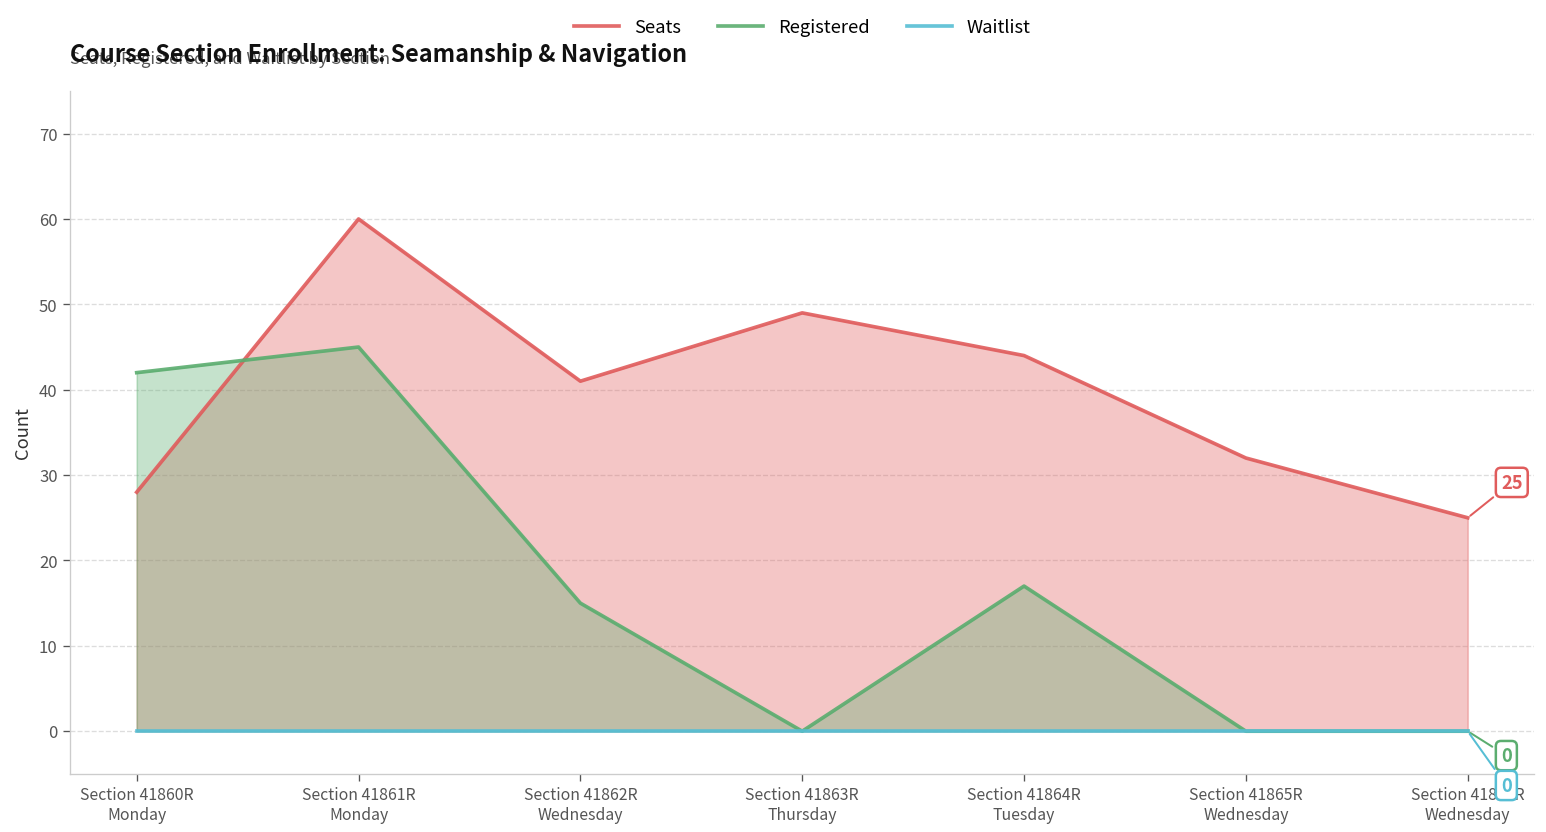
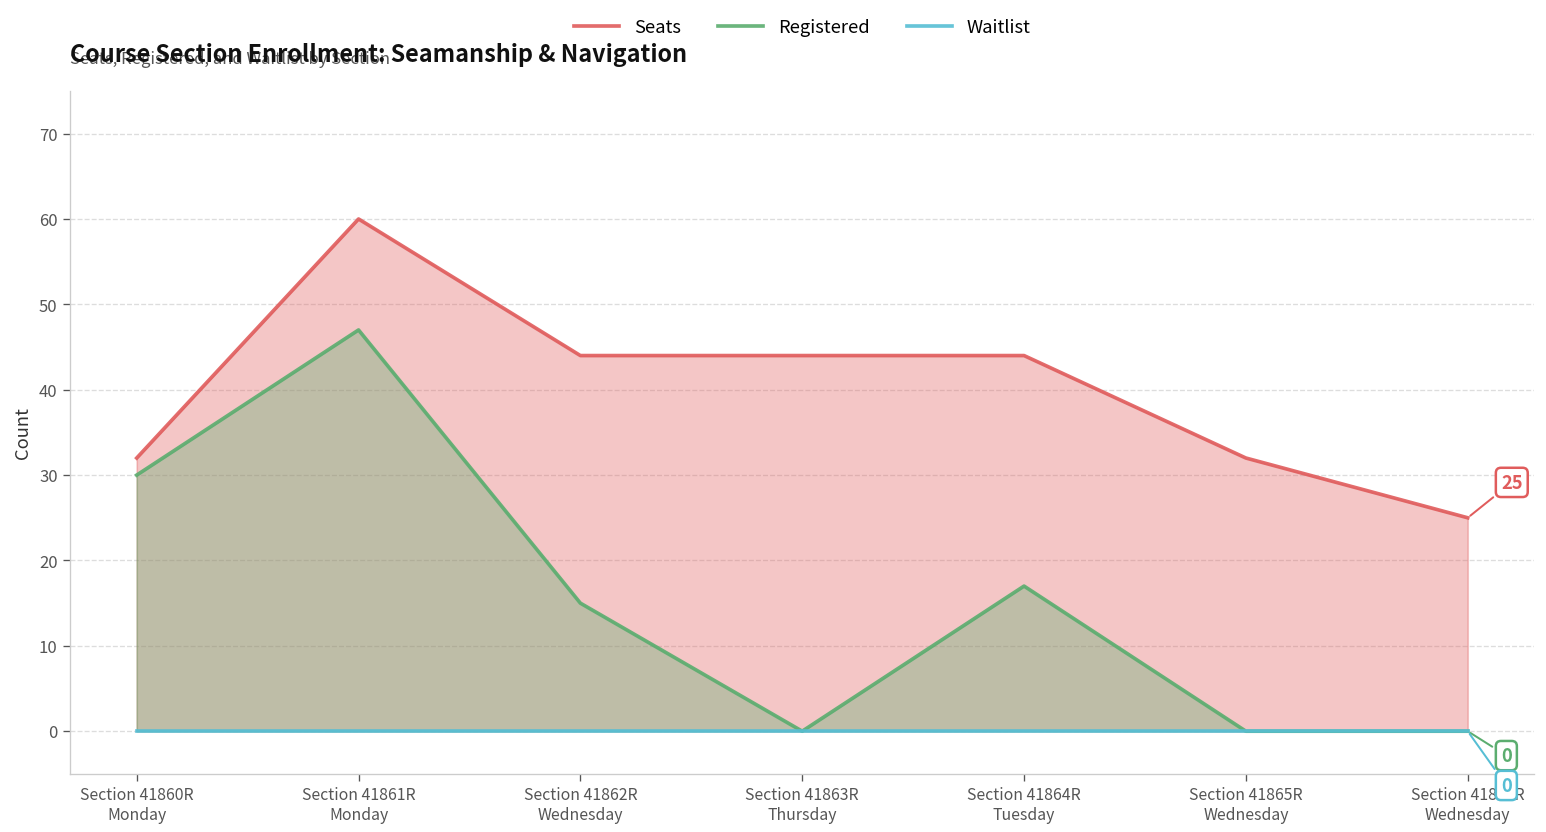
  {
    "Seats": {
-     "Section 41860R Monday": 28,
+     "Section 41860R Monday": 32,
      "Section 41861R Monday": 60,
-     "Section 41862R Wednesday": 41,
-     "Section 41863R Thursday": 49,
+     "Section 41862R Wednesday": 44,
+     "Section 41863R Thursday": 44,
      "Section 41864R Tuesday": 44,
      "Section 41865R Wednesday": 32
    },
    "Registered": {
-     "Section 41860R Monday": 42,
-     "Section 41861R Monday": 45,
+     "Section 41860R Monday": 30,
+     "Section 41861R Monday": 47,
      "Section 41862R Wednesday": 15,
      "Section 41864R Tuesday": 17
    },
    "Waitlist": {
      "Section 41860R Monday": 0,
      "Section 41861R Monday": 0,
      "Section 41862R Wednesday": 0,
      "Section 41864R Tuesday": 0
    }
  }
